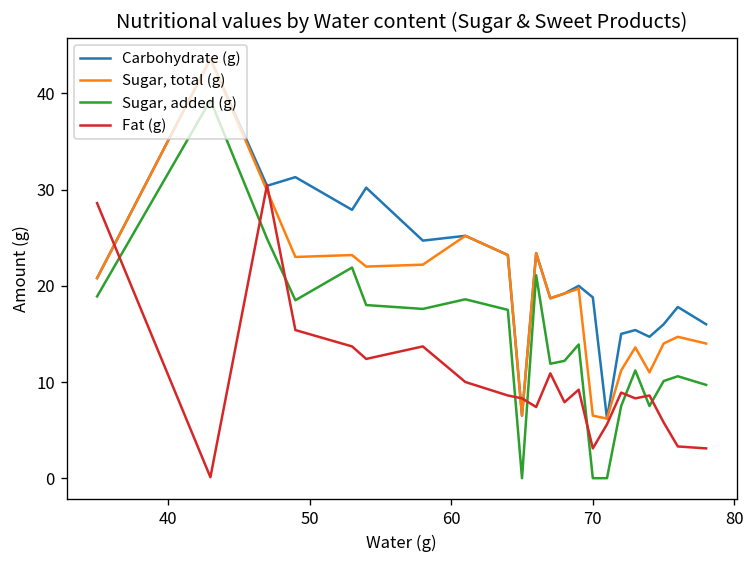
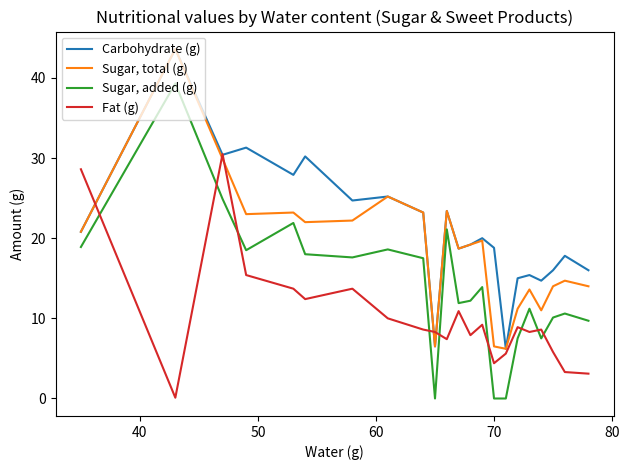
  {
    "Carbohydrate (g)": {
      "70": 19
    },
    "Sugar, total (g)": {
      "70": 7
    },
    "Sugar, added (g)": {
      "70": 0
    },
    "Fat (g)": {
-     "70": 3
+     "70": 4
    }
  }
